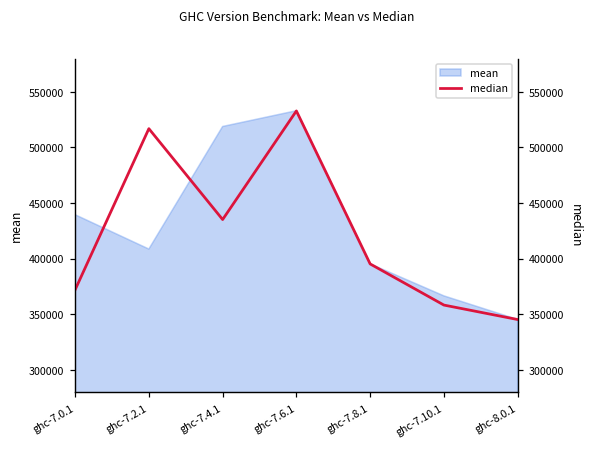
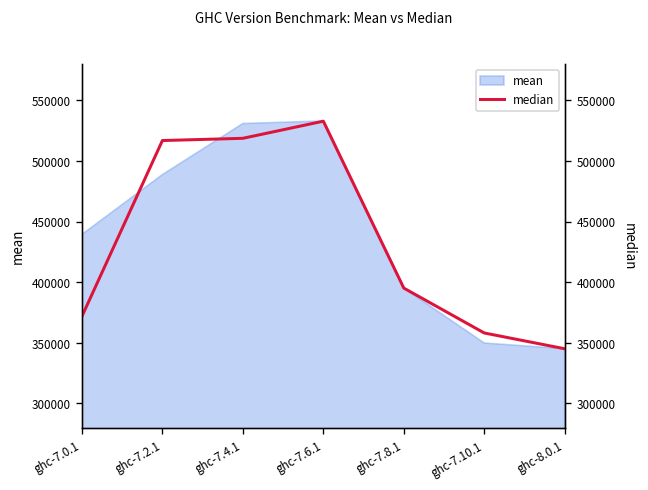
  {
    "mean": {
      "ghc-7.0.1": 439000,
-     "ghc-7.2.1": 409000,
-     "ghc-7.4.1": 519000,
+     "ghc-7.2.1": 489000,
+     "ghc-7.4.1": 531000,
      "ghc-7.6.1": 533000,
      "ghc-7.8.1": 395000,
-     "ghc-7.10.1": 366000,
+     "ghc-7.10.1": 350000,
      "ghc-8.0.1": 345000
    },
    "median": {
      "ghc-7.0.1": 372000,
      "ghc-7.2.1": 517000,
-     "ghc-7.4.1": 435000,
+     "ghc-7.4.1": 519000,
      "ghc-7.6.1": 533000,
      "ghc-7.8.1": 395000,
      "ghc-7.10.1": 358000,
      "ghc-8.0.1": 345000
    }
  }
